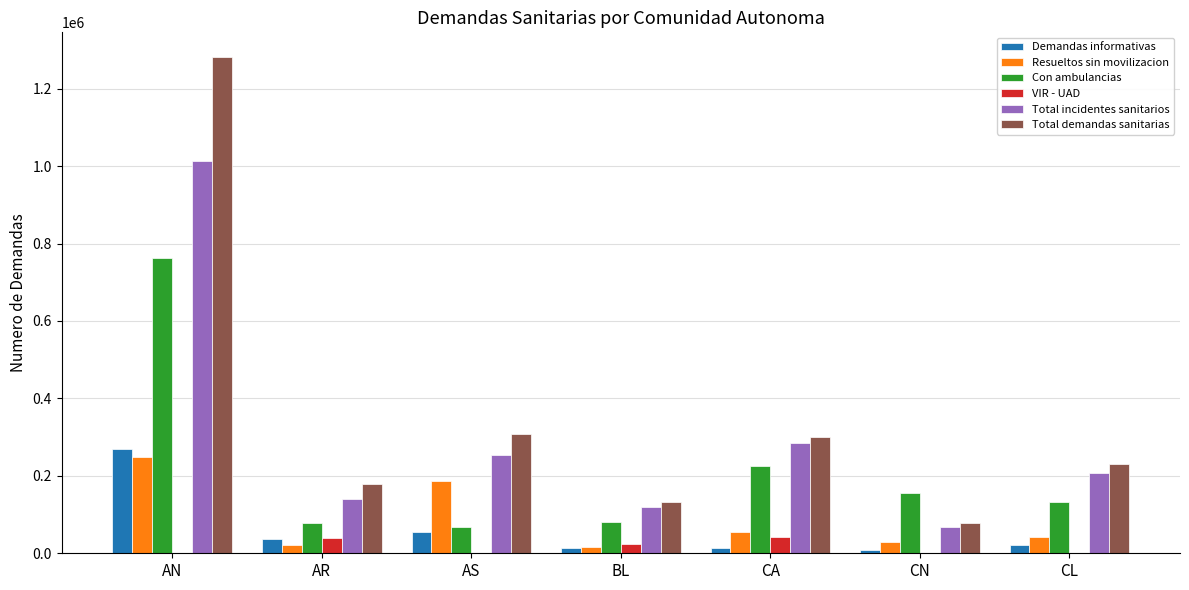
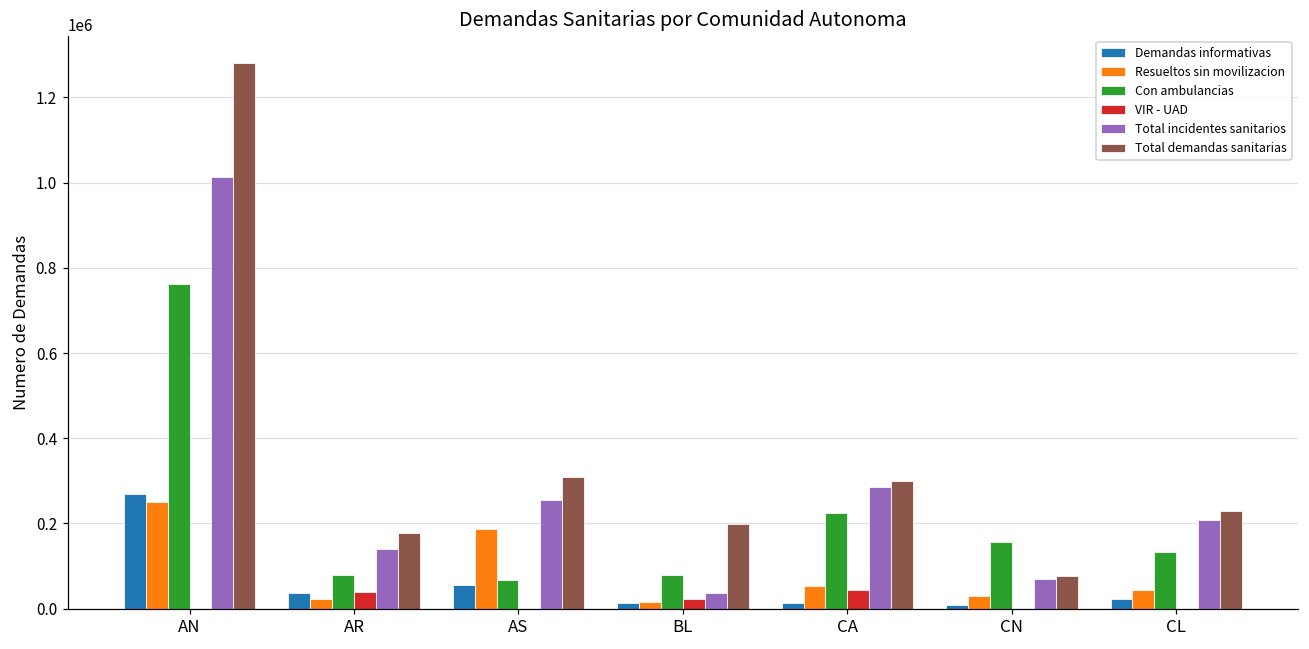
  {
    "Demandas informativas": {
      "AN": 270000,
      "AR": 40000,
      "AS": 50000,
      "BL": 10000,
      "CA": 10000,
      "CN": 10000,
      "CL": 20000
    },
    "Resueltos sin movilizacion": {
      "AN": 250000,
      "AR": 20000,
      "AS": 190000,
      "BL": 20000,
      "CA": 50000,
      "CN": 30000,
      "CL": 40000
    },
    "Con ambulancias": {
      "AN": 760000,
      "AR": 80000,
      "AS": 70000,
      "BL": 80000,
      "CA": 220000,
      "CN": 160000,
      "CL": 130000
    },
    "VIR - UAD": {
      "AN": 0,
      "AR": 40000,
      "AS": 0,
      "BL": 20000,
      "CA": 40000,
      "CN": 0,
      "CL": 0
    },
    "Total incidentes sanitarios": {
      "AN": 1010000,
      "AR": 140000,
      "AS": 250000,
-     "BL": 120000,
+     "BL": 40000,
      "CA": 290000,
      "CN": 70000,
      "CL": 210000
    },
    "Total demandas sanitarias": {
      "AN": 1280000,
      "AR": 180000,
      "AS": 310000,
-     "BL": 130000,
+     "BL": 200000,
      "CA": 300000,
      "CN": 80000,
      "CL": 230000
    }
  }
